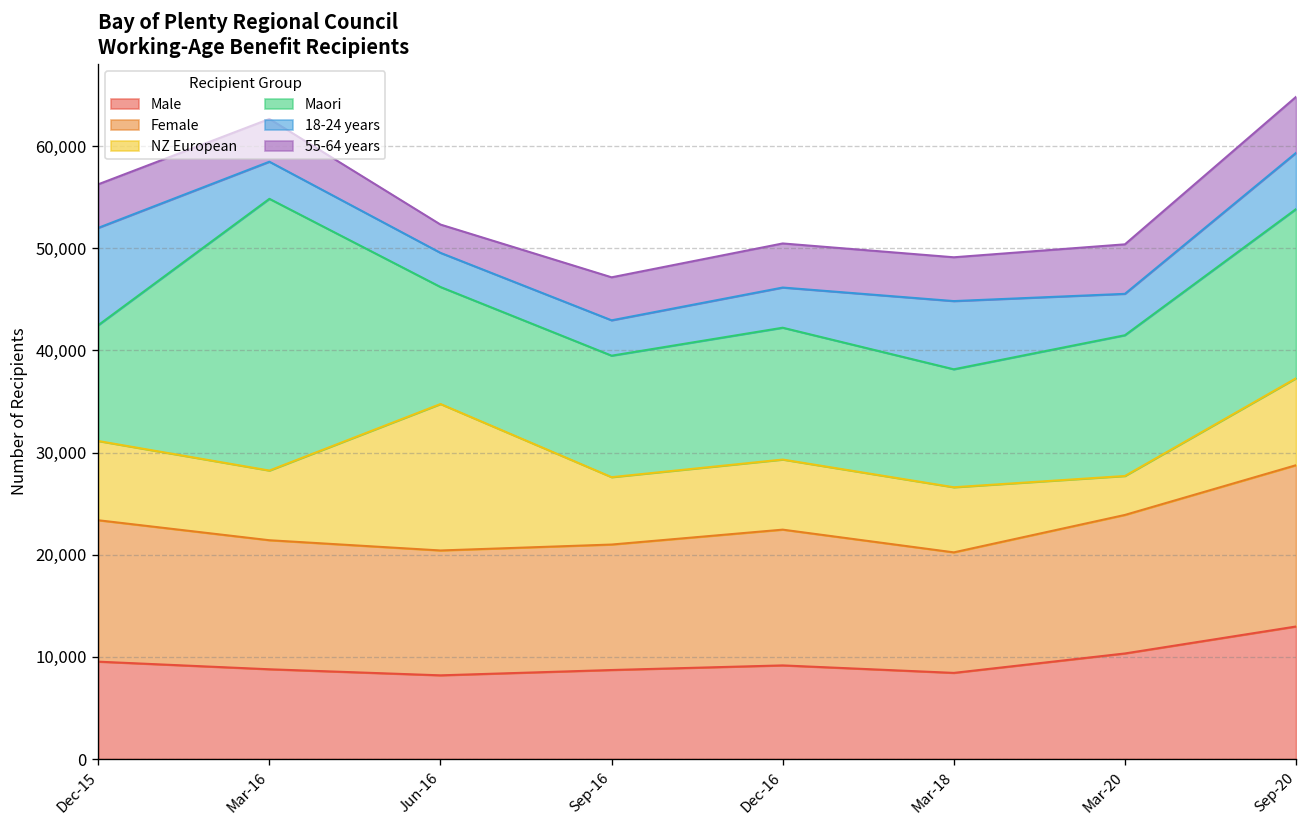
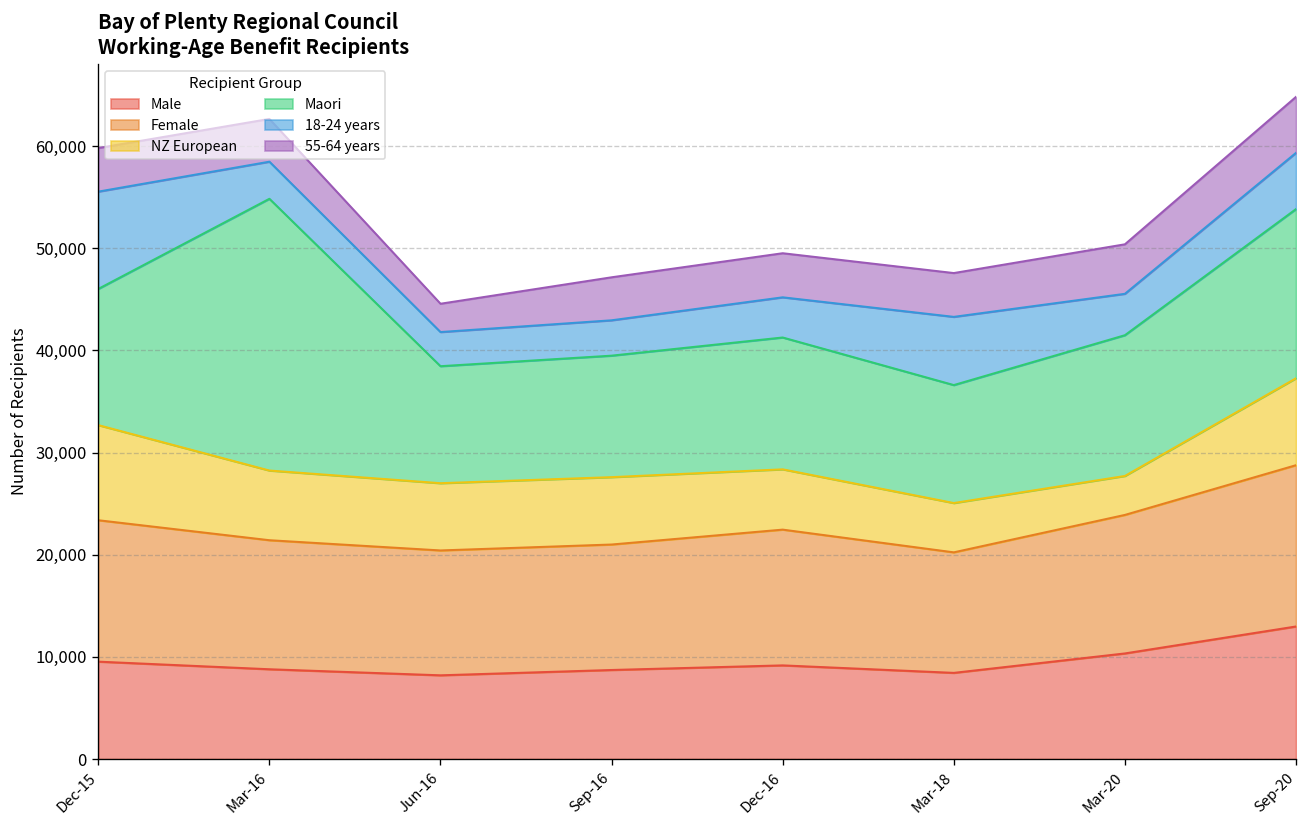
  {
    "NZ European": {
-     "Dec-15": "8,000",
+     "Dec-15": "9,000",
      "Mar-16": "7,000",
-     "Jun-16": "14,000",
+     "Jun-16": "7,000",
      "Sep-16": "7,000",
-     "Dec-16": "7,000",
-     "Mar-18": "6,000",
+     "Dec-16": "6,000",
+     "Mar-18": "5,000",
      "Mar-20": "4,000",
      "Sep-20": "9,000"
    },
    "Maori": {
-     "Dec-15": "11,000",
+     "Dec-15": "13,000",
      "Mar-16": "27,000",
      "Jun-16": "11,000",
      "Sep-16": "12,000",
      "Dec-16": "13,000",
      "Mar-18": "12,000",
      "Mar-20": "14,000",
      "Sep-20": "17,000"
    },
    "18-24 years": {
      "Dec-15": "10,000",
      "Jun-16": "3,000",
      "Sep-16": "3,000",
      "Dec-16": "4,000",
      "Mar-18": "7,000",
      "Mar-20": "4,000",
      "Sep-20": "6,000"
    },
    "55-64 years": {
      "Dec-15": "4,000",
      "Jun-16": "3,000",
      "Sep-16": "4,000",
      "Dec-16": "4,000",
      "Mar-18": "4,000",
      "Mar-20": "5,000",
      "Sep-20": "5,000"
    }
  }
